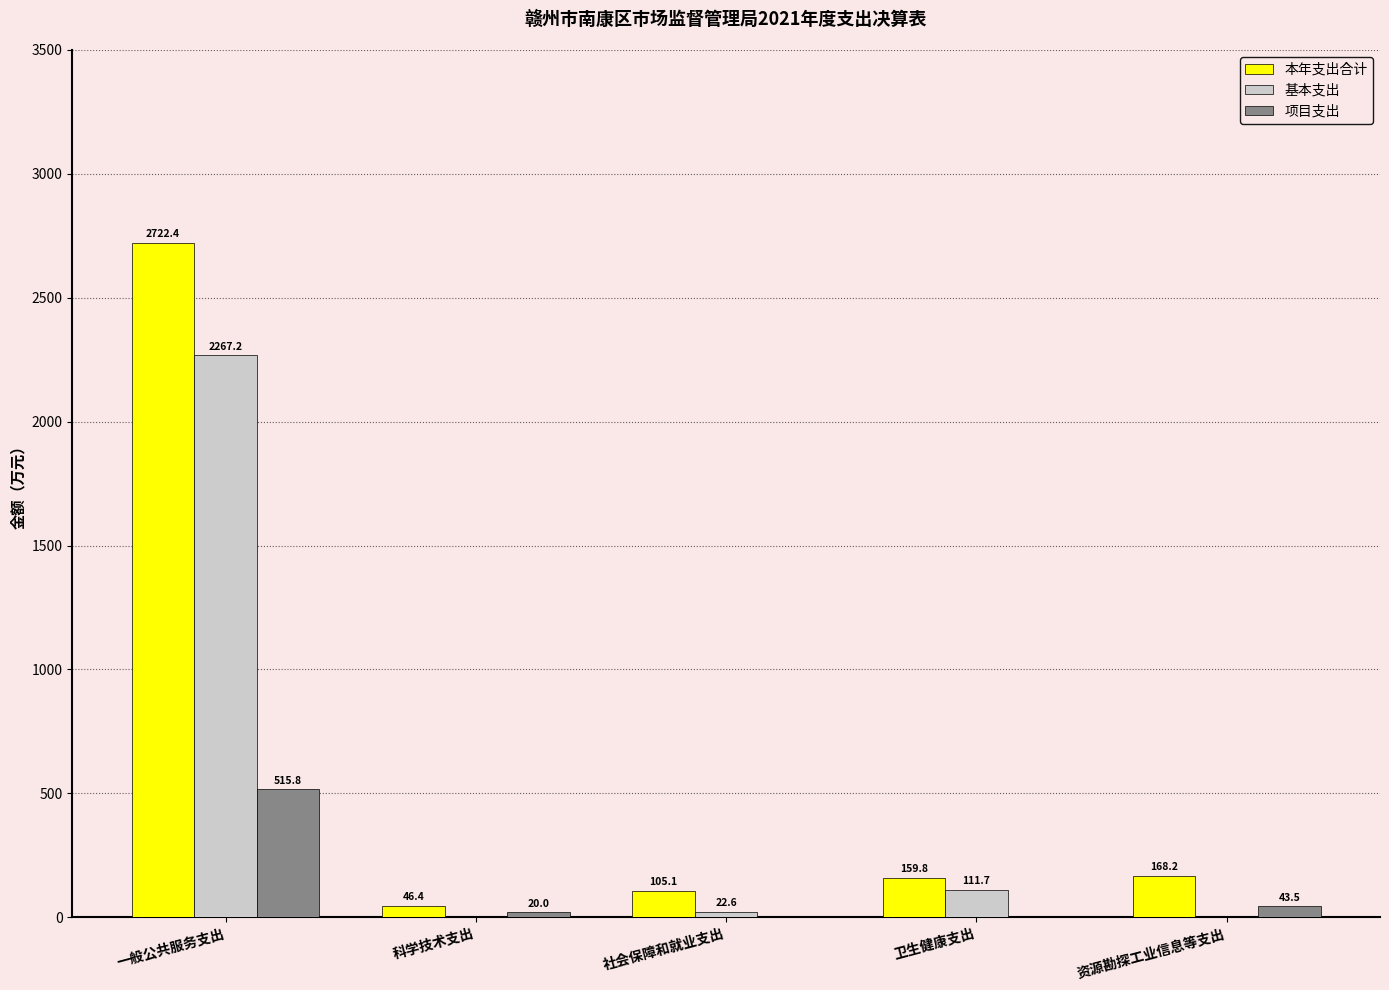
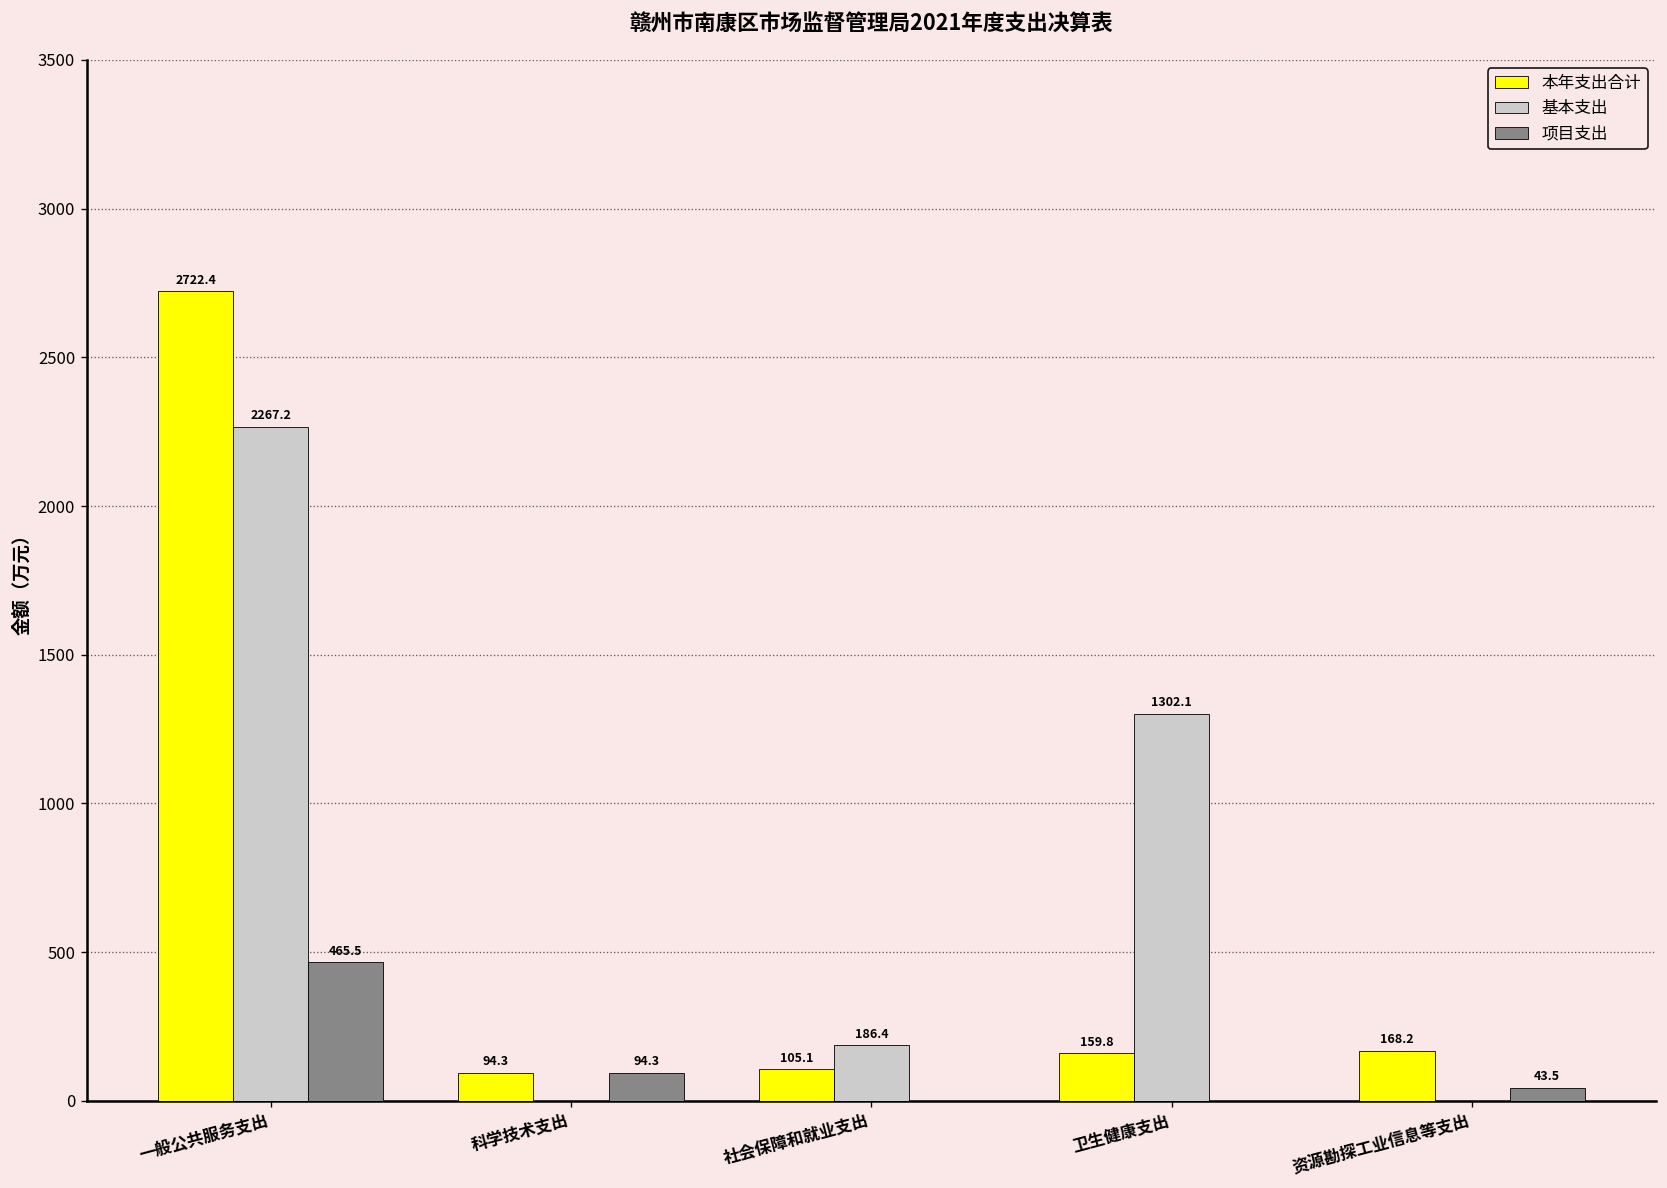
  {
    "本年支出合计": {
      "一般公共服务支出": 2722.4,
-     "科学技术支出": 46.4,
+     "科学技术支出": 94.3,
      "社会保障和就业支出": 105.1,
      "卫生健康支出": 159.8,
      "资源勘探工业信息等支出": 168.2
    },
    "基本支出": {
      "一般公共服务支出": 2267.2,
-     "社会保障和就业支出": 22.6,
-     "卫生健康支出": 111.7
+     "社会保障和就业支出": 186.4,
+     "卫生健康支出": 1302.1
    },
    "项目支出": {
-     "一般公共服务支出": 515.8,
-     "科学技术支出": 20.0,
+     "一般公共服务支出": 465.5,
+     "科学技术支出": 94.3,
      "资源勘探工业信息等支出": 43.5
    }
  }
